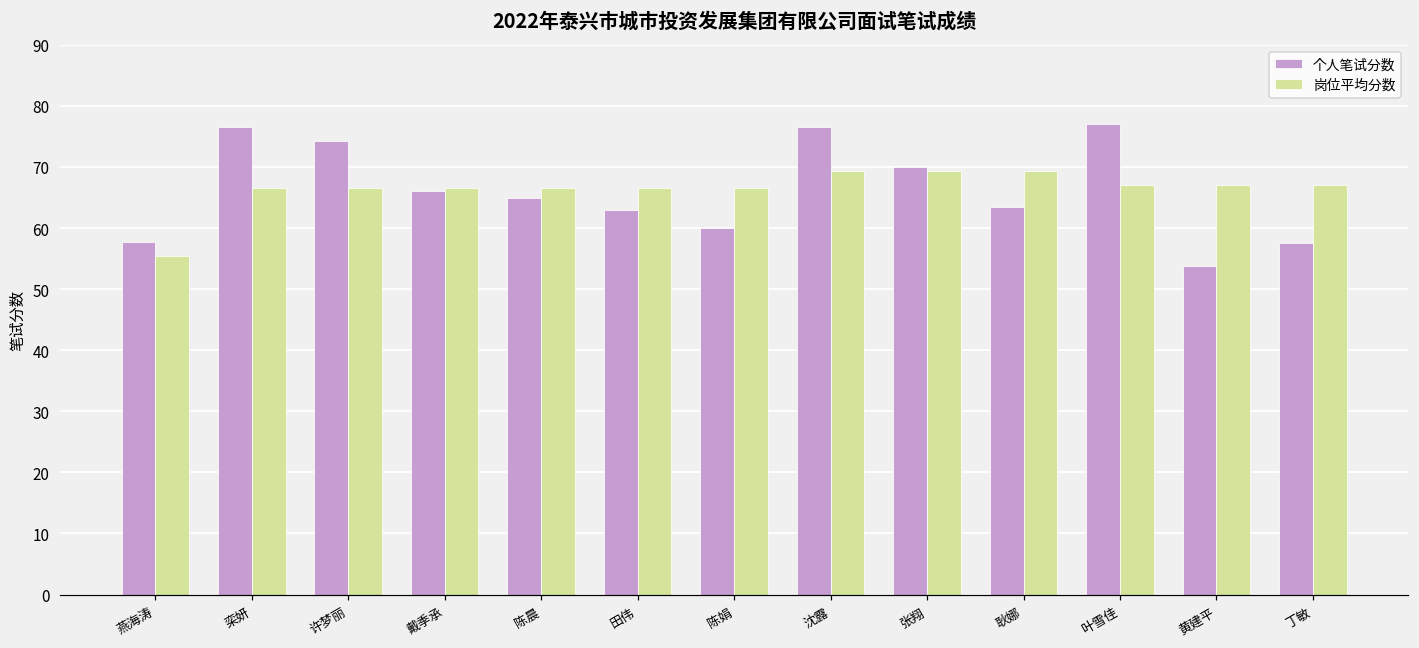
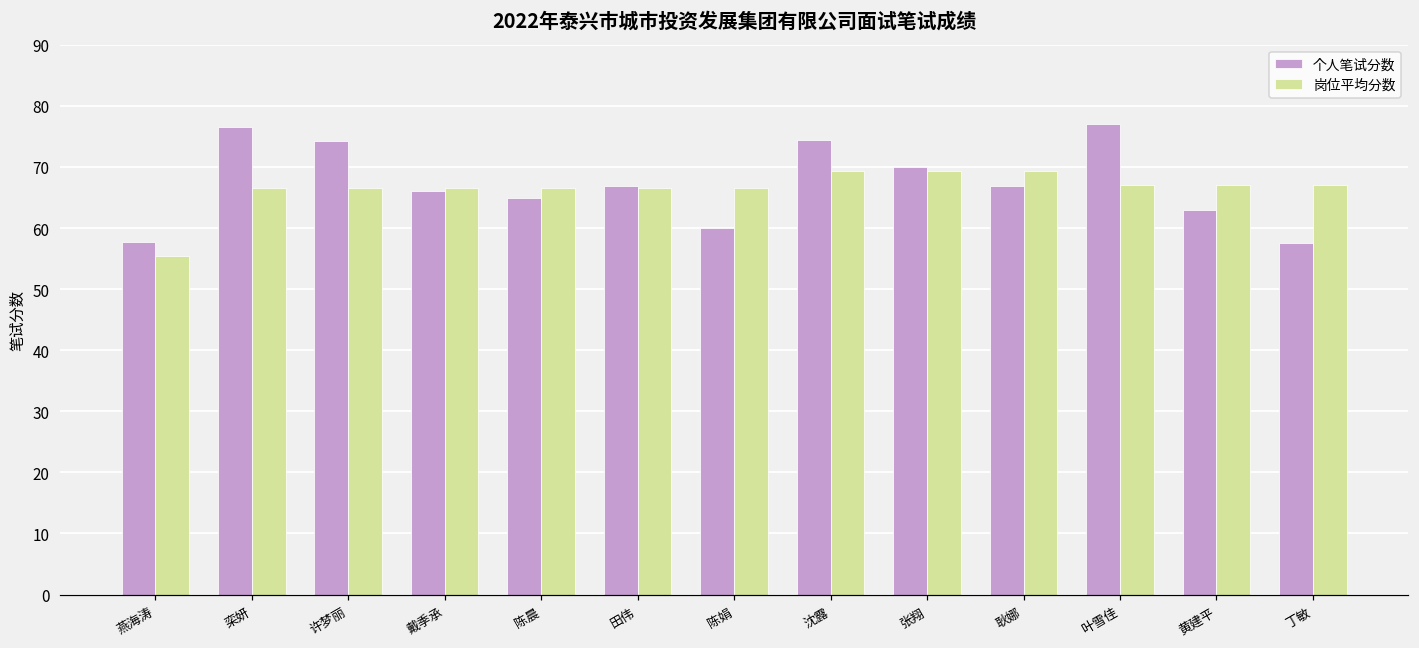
  {
    "个人笔试分数": {
      "燕海涛": 58,
      "栾妍": 77,
      "许梦丽": 74,
      "戴季承": 66,
      "陈晨": 65,
-     "田伟": 63,
+     "田伟": 67,
      "陈娟": 60,
-     "沈露": 77,
+     "沈露": 75,
      "张翔": 70,
-     "耿娜": 64,
+     "耿娜": 67,
      "叶雪佳": 77,
-     "黄建平": 54,
+     "黄建平": 63,
      "丁敏": 58
    },
    "岗位平均分数": {
      "燕海涛": 56,
      "栾妍": 67,
      "许梦丽": 67,
      "戴季承": 67,
      "陈晨": 67,
      "田伟": 67,
      "陈娟": 67,
      "沈露": 69,
      "张翔": 69,
      "耿娜": 69,
      "叶雪佳": 67,
      "黄建平": 67,
      "丁敏": 67
    }
  }
